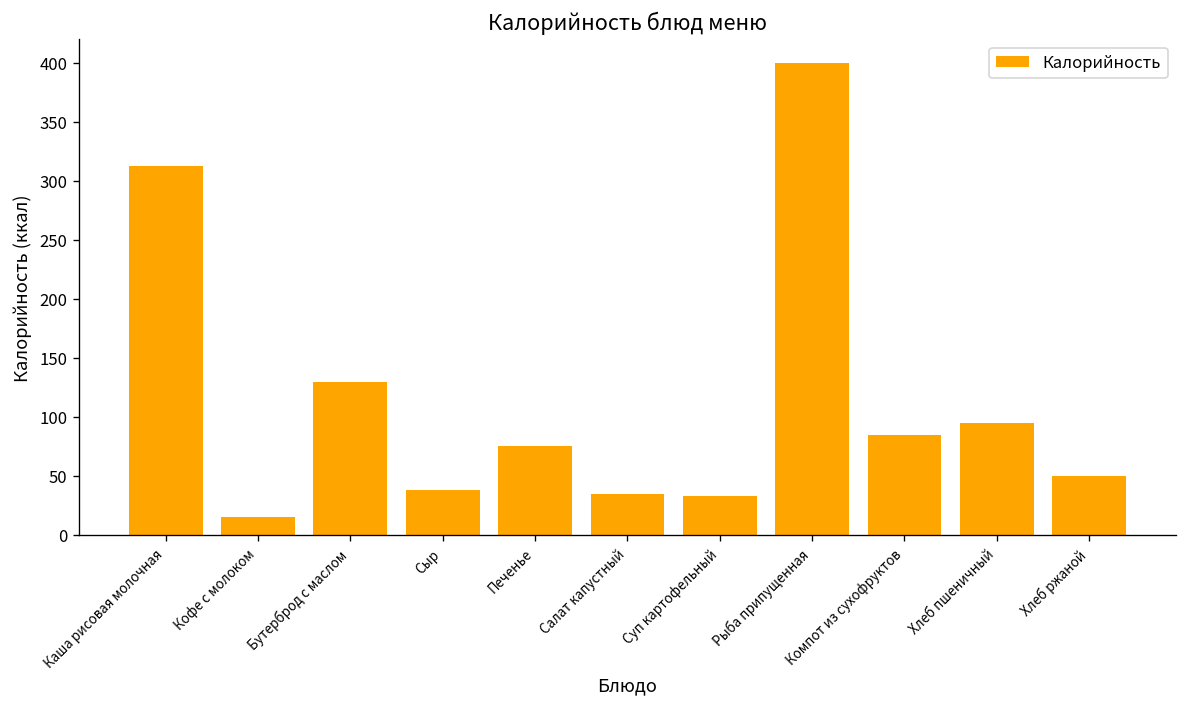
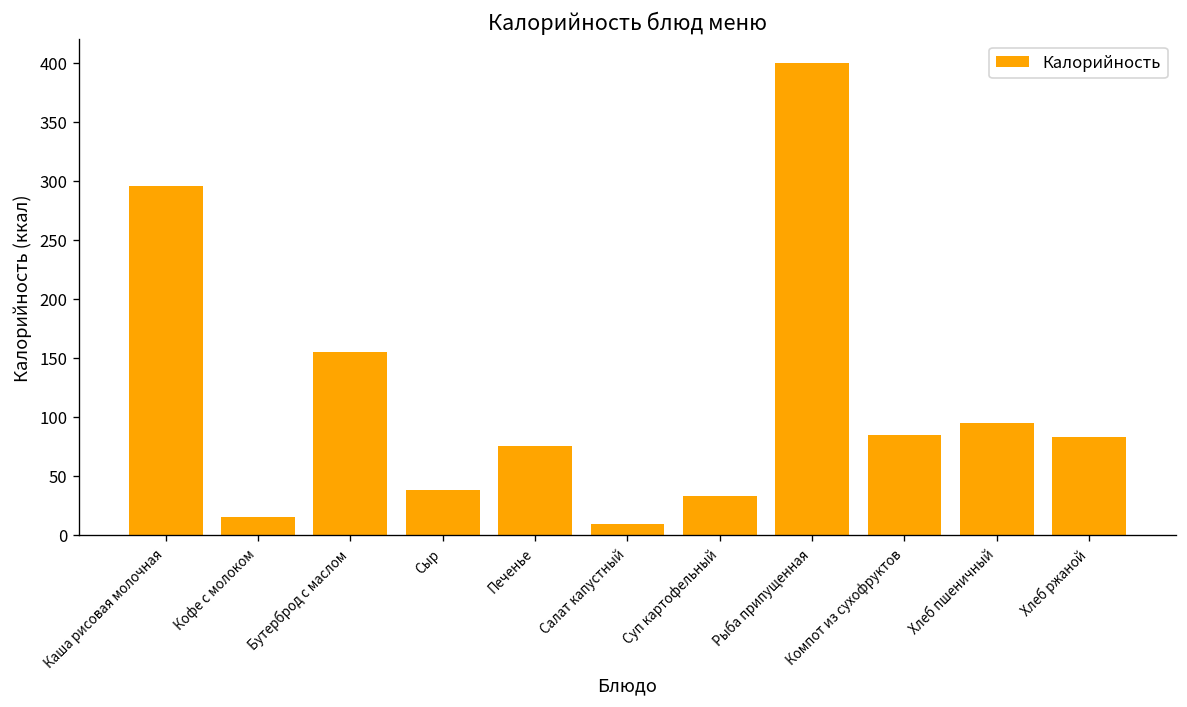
  {
-   "Каша рисовая молочная": 310,
+   "Каша рисовая молочная": 300,
    "Кофе с молоком": 20,
-   "Бутерброд с маслом": 130,
+   "Бутерброд с маслом": 160,
    "Сыр": 40,
    "Печенье": 80,
-   "Салат капустный": 40,
+   "Салат капустный": 10,
    "Суп картофельный": 30,
    "Рыба припущенная": 400,
    "Компот из сухофруктов": 90,
    "Хлеб пшеничный": 100,
-   "Хлеб ржаной": 50
+   "Хлеб ржаной": 80
  }
